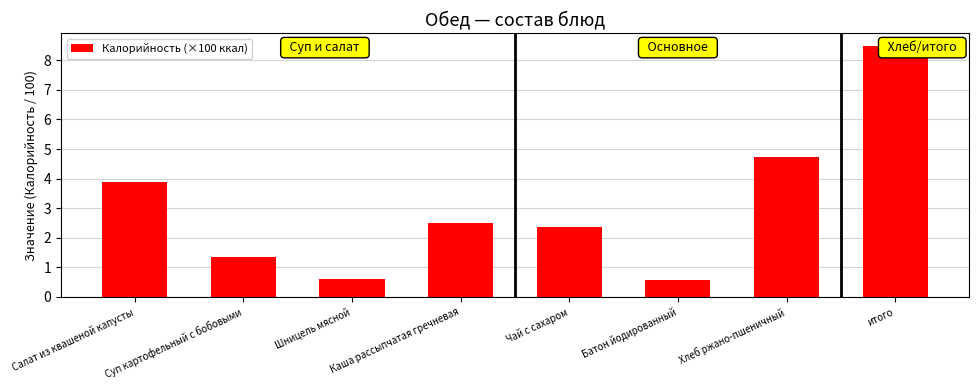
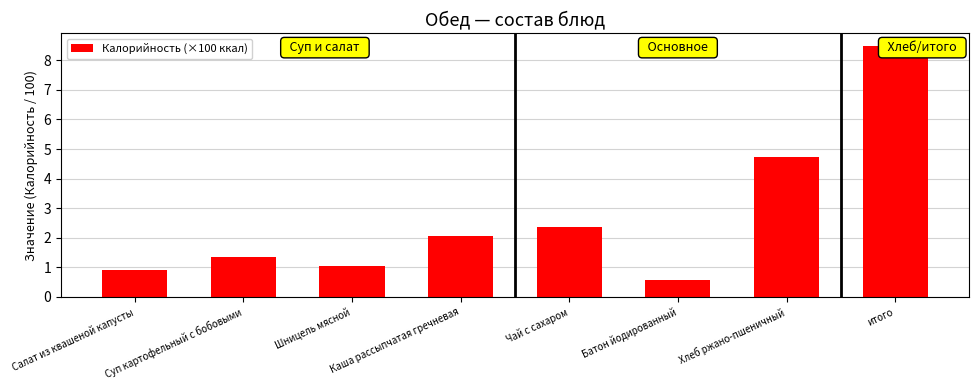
  {
-   "Салат из квашеной капусты": 3.9,
+   "Салат из квашеной капусты": 0.9,
    "Суп картофельный с бобовыми": 1.3,
-   "Шницель мясной": 0.6,
-   "Каша рассыпчатая гречневая": 2.5,
+   "Шницель мясной": 1.0,
+   "Каша рассыпчатая гречневая": 2.1,
    "Чай с сахаром": 2.4,
    "Батон йодированный": 0.6,
    "Хлеб ржано-пшеничный": 4.7
  }
